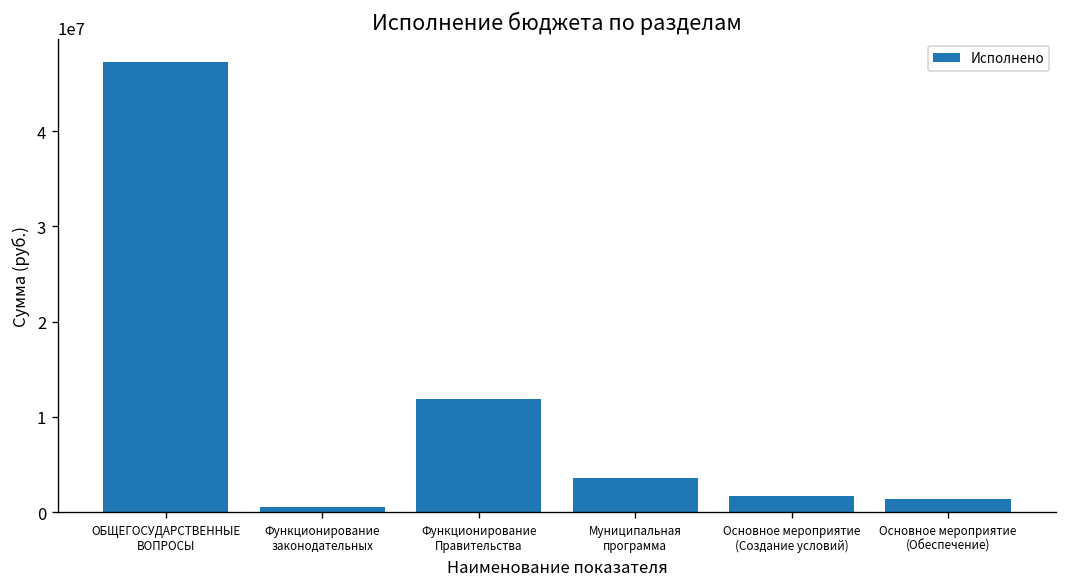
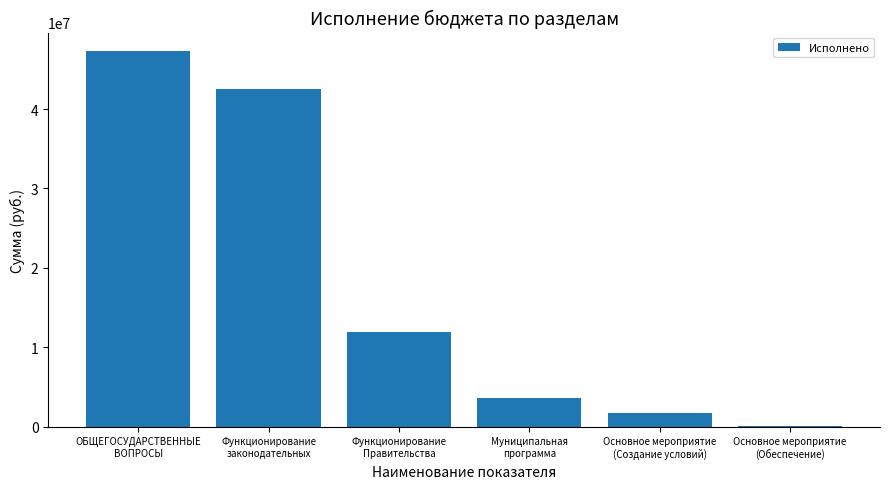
  {
    "ОБЩЕГОСУДАРСТВЕННЫЕ ВОПРОСЫ": 47000000,
-   "Функционирование законодательных": 0,
+   "Функционирование законодательных": 43000000,
    "Функционирование Правительства": 12000000,
    "Муниципальная программа": 4000000,
    "Основное мероприятие (Создание условий)": 2000000,
-   "Основное мероприятие (Обеспечение)": 1000000
+   "Основное мероприятие (Обеспечение)": 0
  }
